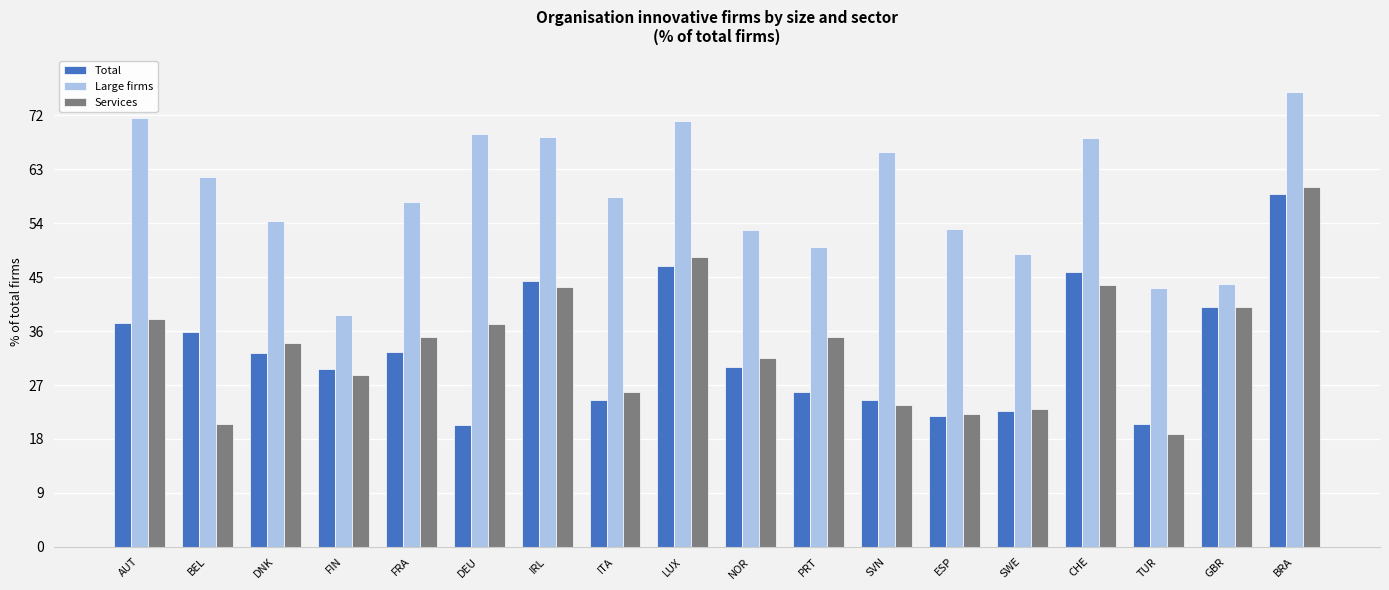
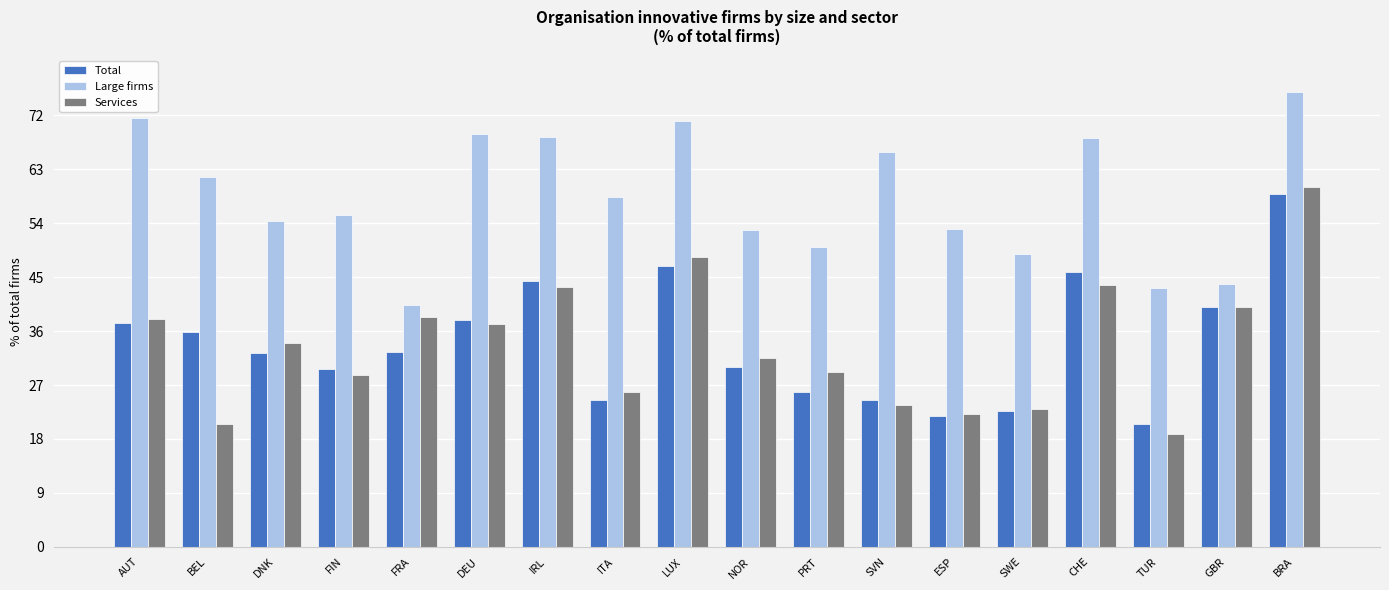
  {
    "Total": {
      "AUT": 37,
      "BEL": 36,
      "DNK": 32,
      "FIN": 30,
      "FRA": 32,
-     "DEU": 20,
+     "DEU": 38,
      "IRL": 44,
      "ITA": 25,
      "LUX": 47,
      "NOR": 30,
      "PRT": 26,
      "SVN": 24,
      "ESP": 22,
      "SWE": 23,
      "CHE": 46,
      "TUR": 20,
      "GBR": 40,
      "BRA": 59
    },
    "Large firms": {
      "AUT": 72,
      "BEL": 62,
      "DNK": 54,
-     "FIN": 39,
-     "FRA": 58,
+     "FIN": 55,
+     "FRA": 40,
      "DEU": 69,
      "IRL": 68,
      "ITA": 58,
      "LUX": 71,
      "NOR": 53,
      "PRT": 50,
      "SVN": 66,
      "ESP": 53,
      "SWE": 49,
      "CHE": 68,
      "TUR": 43,
      "GBR": 44,
      "BRA": 76
    },
    "Services": {
      "AUT": 38,
      "BEL": 20,
      "DNK": 34,
      "FIN": 29,
-     "FRA": 35,
+     "FRA": 38,
      "DEU": 37,
      "IRL": 43,
      "ITA": 26,
      "LUX": 48,
      "NOR": 31,
-     "PRT": 35,
+     "PRT": 29,
      "SVN": 24,
      "ESP": 22,
      "SWE": 23,
      "CHE": 44,
      "TUR": 19,
      "GBR": 40,
      "BRA": 60
    }
  }
